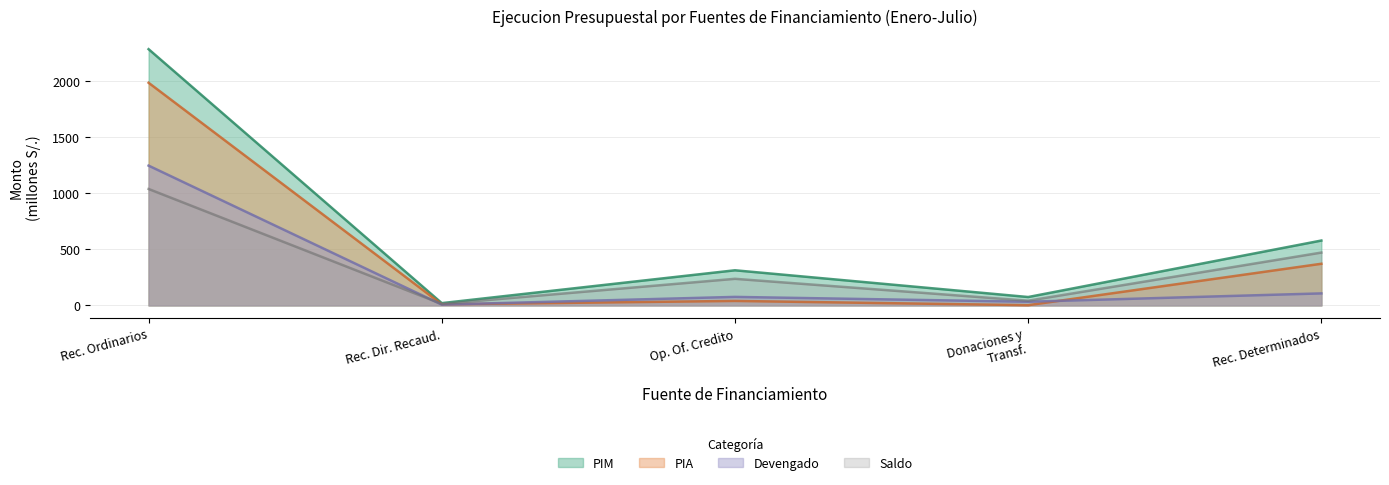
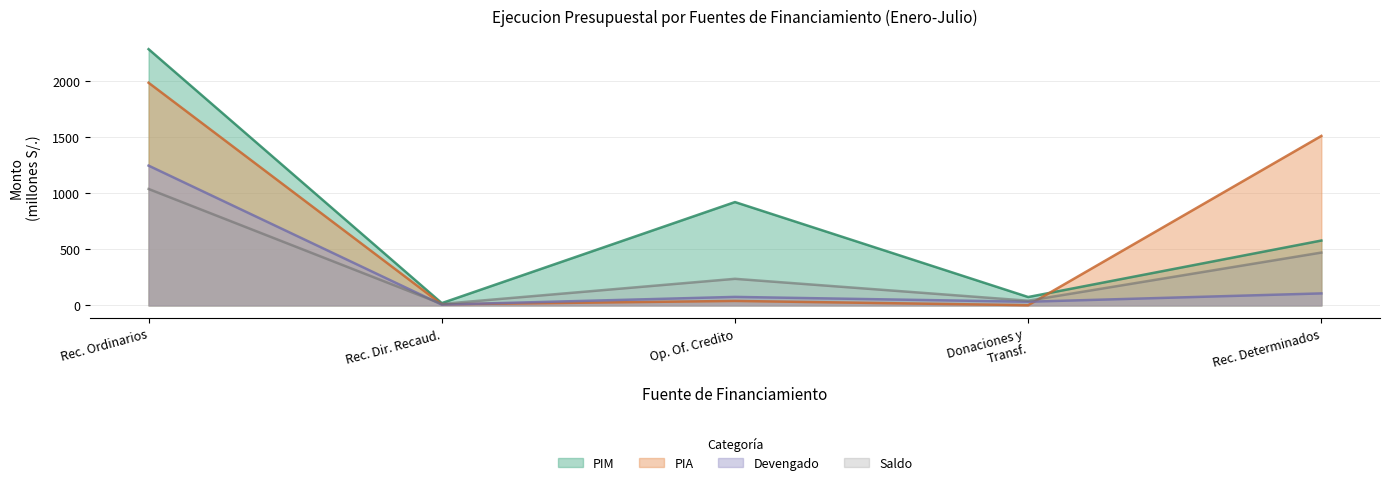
  {
    "PIM": {
      "Rec. Ordinarios": 2290,
-     "Op. Of. Credito": 310,
+     "Op. Of. Credito": 920,
      "Donaciones y Transf.": 70,
      "Rec. Determinados": 580
    },
    "PIA": {
      "Rec. Ordinarios": 1990,
      "Op. Of. Credito": 40,
      "Donaciones y Transf.": 0,
-     "Rec. Determinados": 370
+     "Rec. Determinados": 1510
    }
  }
